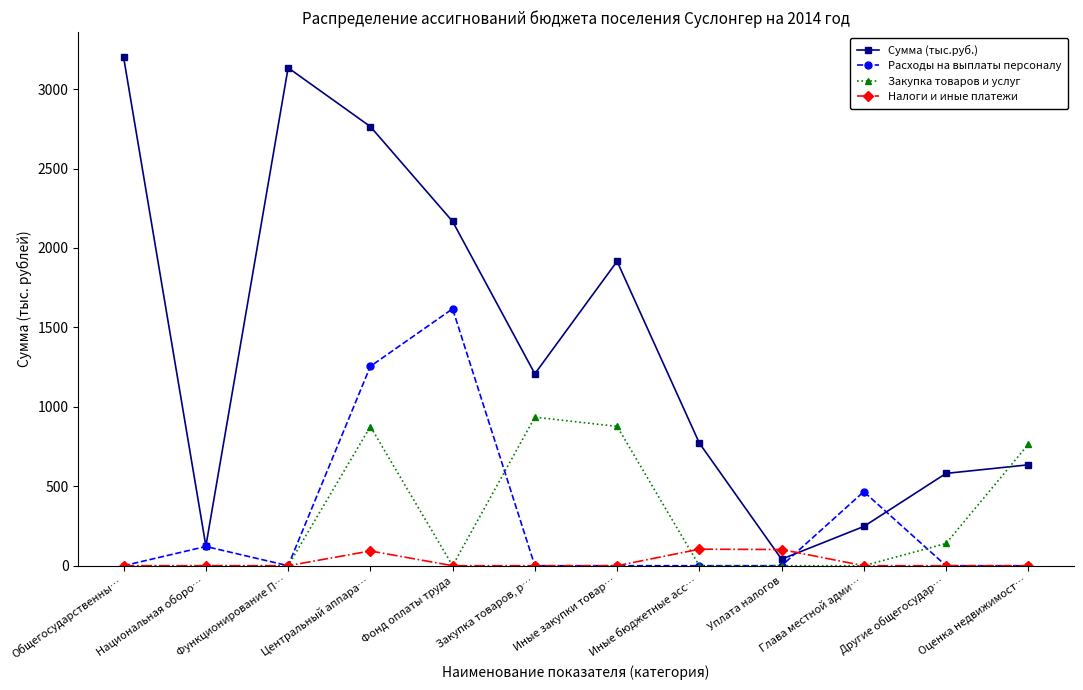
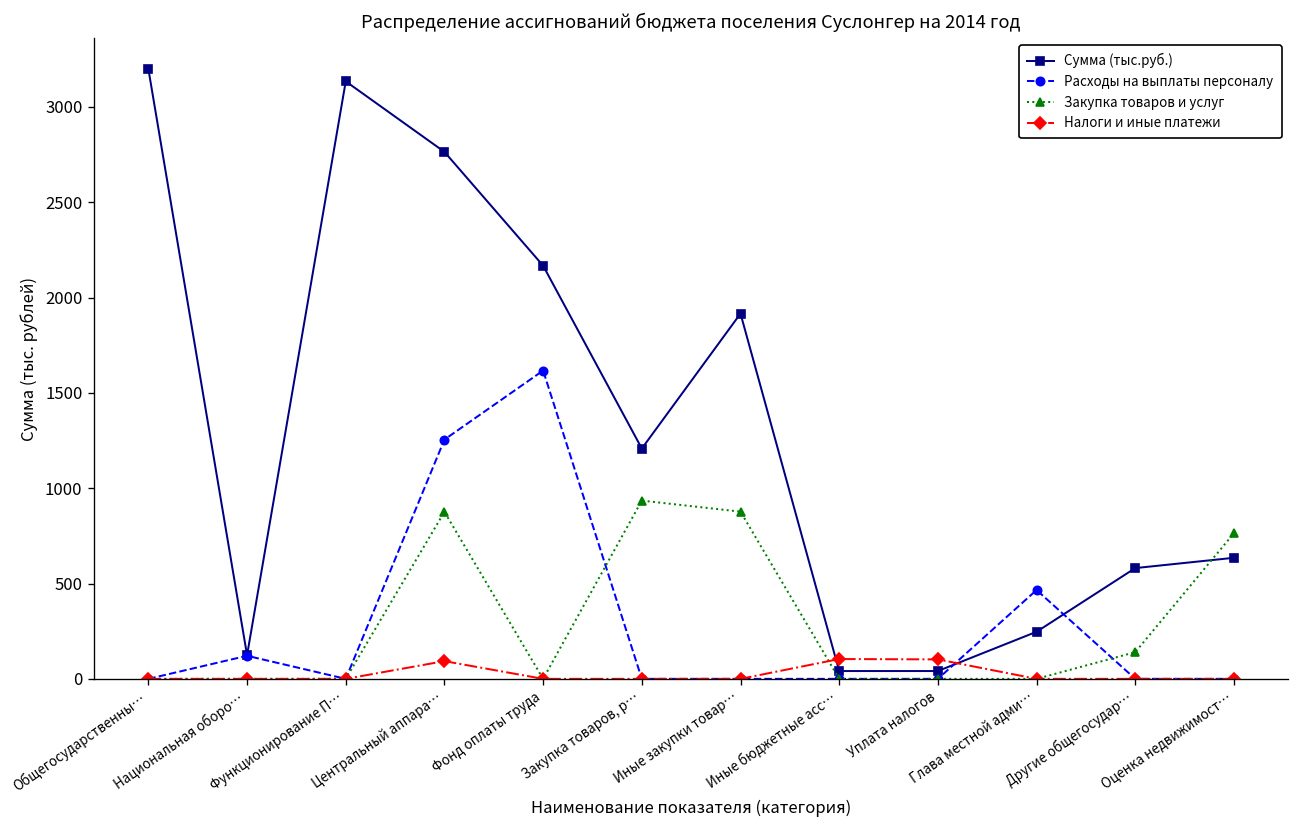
  {
    "Сумма (тыс.руб.)": {
      "Общегосударственны…": 3200,
      "Функционирование П…": 3130,
      "Центральный аппара…": 2760,
      "Фонд оплаты труда": 2170,
      "Закупка товаров, р…": 1210,
      "Иные закупки товар…": 1920,
-     "Иные бюджетные асс…": 770,
+     "Иные бюджетные асс…": 40,
      "Уплата налогов": 40,
      "Глава местной адми…": 250,
      "Другие общегосудар…": 580,
      "Оценка недвижимост…": 640
    },
    "Расходы на выплаты персоналу": {
      "Центральный аппара…": 1260,
      "Фонд оплаты труда": 1620,
      "Глава местной адми…": 470
    },
    "Закупка товаров и услуг": {
      "Центральный аппара…": 880,
      "Закупка товаров, р…": 940,
      "Иные закупки товар…": 880,
      "Другие общегосудар…": 140,
      "Оценка недвижимост…": 760
    },
    "Налоги и иные платежи": {
      "Центральный аппара…": 90,
      "Иные бюджетные асс…": 100,
      "Уплата налогов": 100
    }
  }
